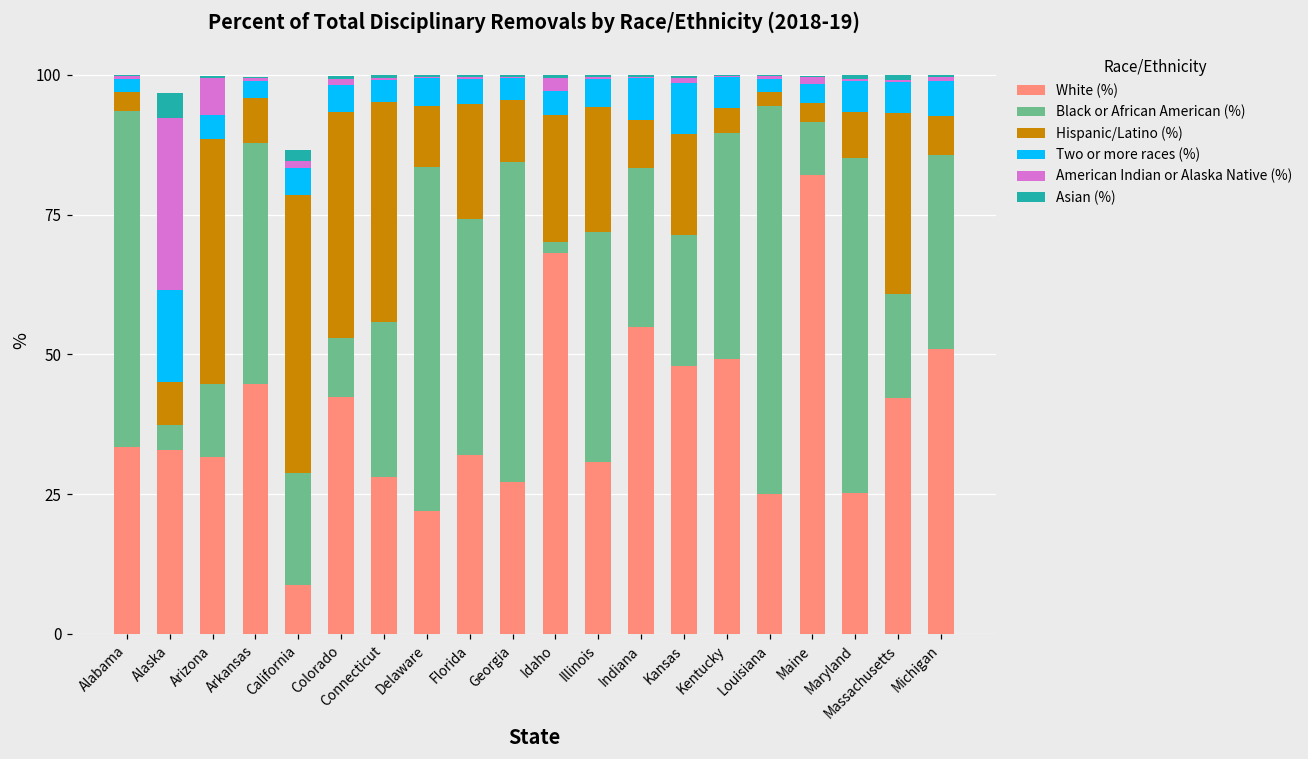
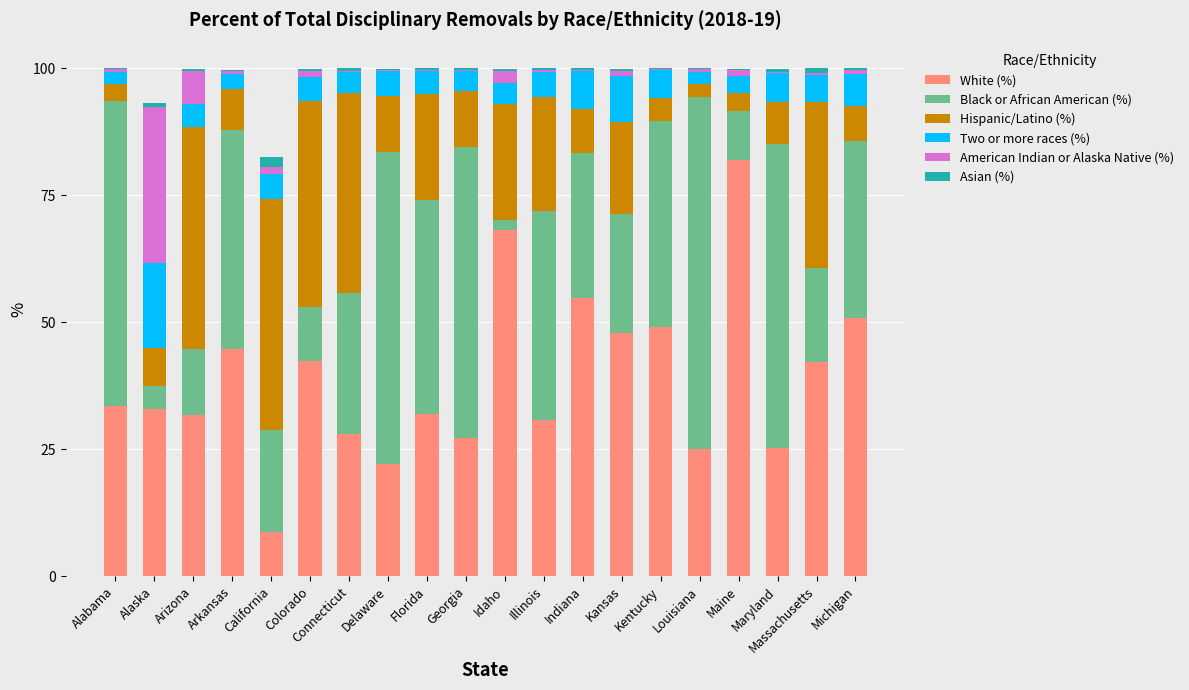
  {
    "White (%)": {
      "Alabama": 33,
      "Alaska": 33,
      "Arizona": 32,
      "Arkansas": 45,
      "California": 9,
      "Colorado": 42,
      "Connecticut": 28,
      "Delaware": 22,
      "Florida": 32,
      "Georgia": 27,
      "Idaho": 68,
      "Illinois": 31,
      "Indiana": 55,
      "Kansas": 48,
      "Kentucky": 49,
      "Louisiana": 25,
      "Maine": 82,
      "Maryland": 25,
      "Massachusetts": 42,
      "Michigan": 51
    },
    "Black or African American (%)": {
      "Alabama": 60,
      "Alaska": 4,
      "Arizona": 13,
      "Arkansas": 43,
      "California": 20,
      "Colorado": 11,
      "Connecticut": 28,
      "Delaware": 62,
      "Florida": 42,
      "Georgia": 57,
      "Idaho": 2,
      "Illinois": 41,
      "Indiana": 29,
      "Kansas": 23,
      "Kentucky": 40,
      "Louisiana": 69,
      "Maine": 10,
      "Maryland": 60,
      "Massachusetts": 19,
      "Michigan": 35
    },
    "Hispanic/Latino (%)": {
      "Alabama": 3,
      "Alaska": 8,
      "Arizona": 44,
      "Arkansas": 8,
-     "California": 50,
+     "California": 46,
      "Colorado": 41,
      "Connecticut": 39,
      "Delaware": 11,
      "Florida": 21,
      "Georgia": 11,
      "Idaho": 23,
      "Illinois": 22,
      "Indiana": 9,
      "Kansas": 18,
      "Kentucky": 5,
      "Louisiana": 3,
      "Maine": 3,
      "Maryland": 8,
      "Massachusetts": 33,
      "Michigan": 7
    },
    "Two or more races (%)": {
      "Alabama": 2,
      "Alaska": 17,
      "Arizona": 4,
      "Arkansas": 3,
      "California": 5,
      "Colorado": 5,
      "Connecticut": 4,
      "Delaware": 5,
      "Florida": 5,
      "Georgia": 4,
      "Idaho": 4,
      "Illinois": 5,
      "Indiana": 8,
      "Kansas": 9,
      "Kentucky": 6,
      "Louisiana": 2,
      "Maine": 3,
      "Maryland": 6,
      "Massachusetts": 5,
      "Michigan": 6
    },
    "American Indian or Alaska Native (%)": {
      "Alabama": 1,
      "Alaska": 31,
      "Arizona": 6,
      "Arkansas": 1,
      "California": 1,
      "Colorado": 1,
      "Idaho": 2,
      "Kansas": 1,
      "Louisiana": 1,
      "Maine": 1,
      "Michigan": 1
    },
    "Asian (%)": {
-     "Alaska": 4,
+     "Alaska": 1,
      "California": 2,
      "Colorado": 1,
      "Connecticut": 1,
      "Maryland": 1,
      "Massachusetts": 1
    }
  }
